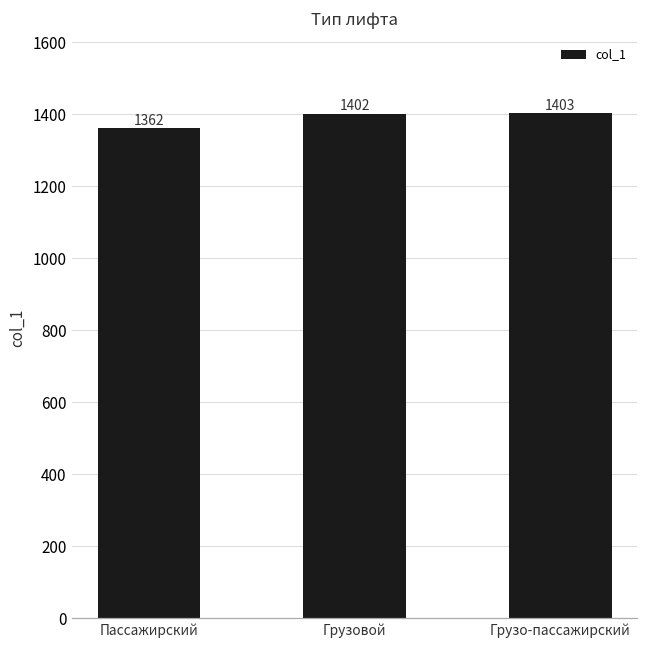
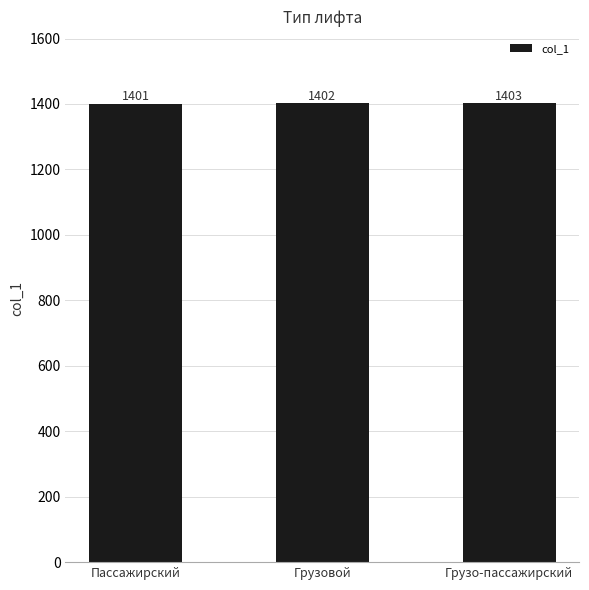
  {
-   "Пассажирский": 1362,
+   "Пассажирский": 1401,
    "Грузовой": 1402,
    "Грузо-пассажирский": 1403
  }
